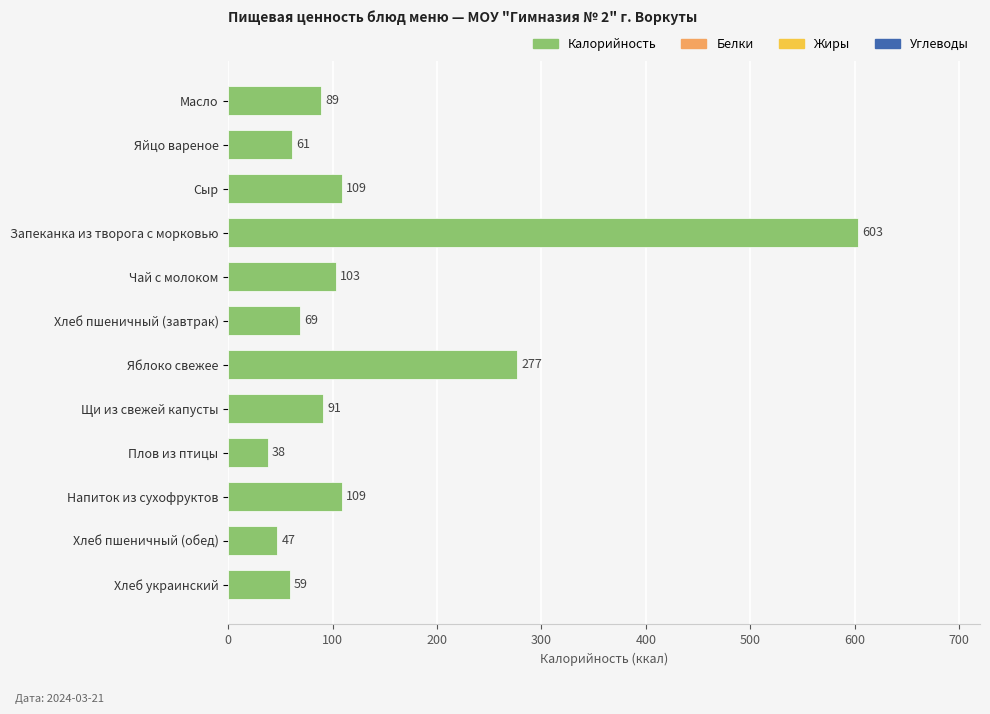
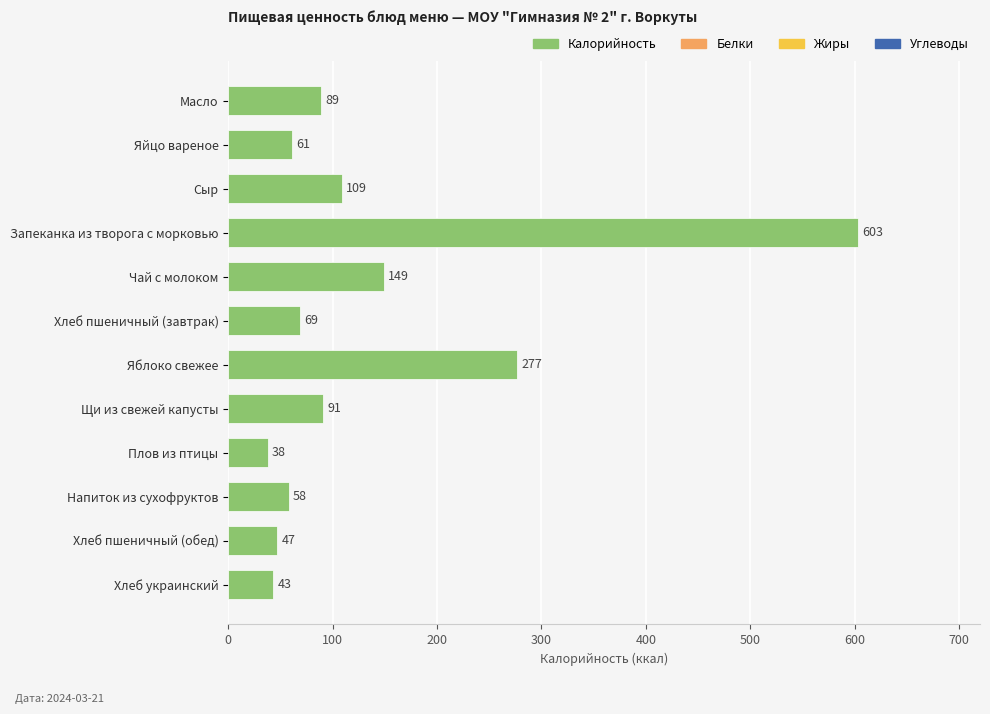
  {
    "Масло": 89,
    "Яйцо вареное": 61,
    "Сыр": 109,
    "Запеканка из творога с морковью": 603,
-   "Чай с молоком": 103,
+   "Чай с молоком": 149,
    "Хлеб пшеничный (завтрак)": 69,
    "Яблоко свежее": 277,
    "Щи из свежей капусты": 91,
    "Плов из птицы": 38,
-   "Напиток из сухофруктов": 109,
+   "Напиток из сухофруктов": 58,
    "Хлеб пшеничный (обед)": 47,
-   "Хлеб украинский": 59
+   "Хлеб украинский": 43
  }
